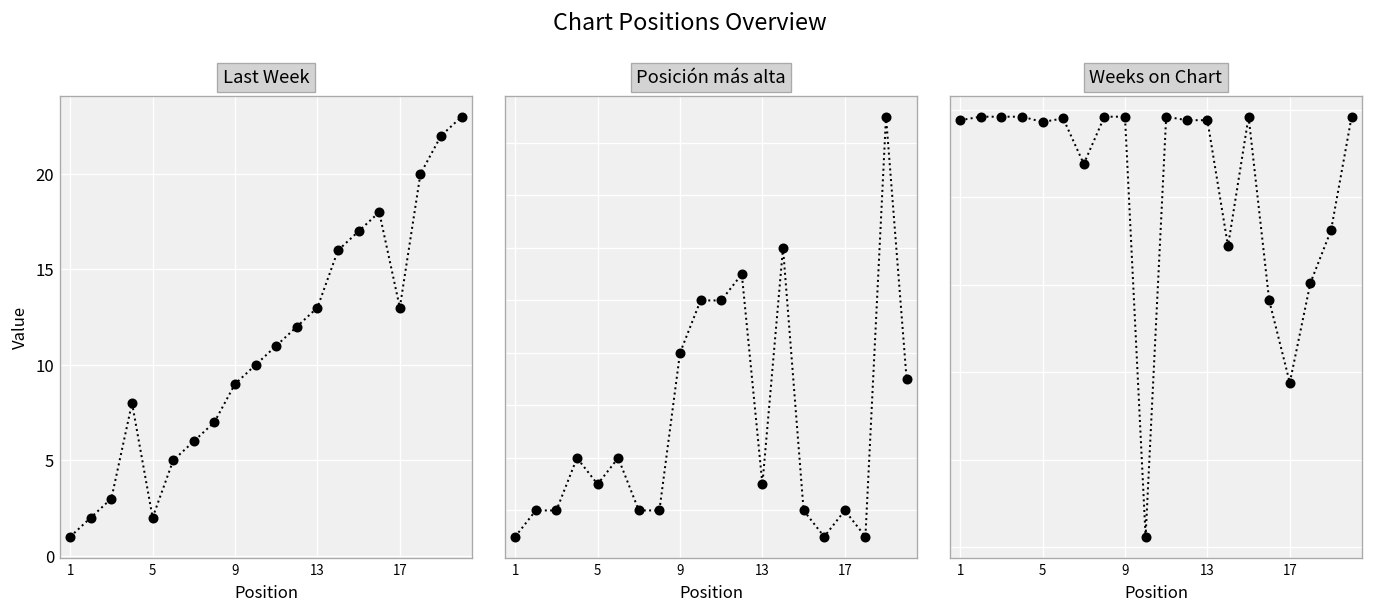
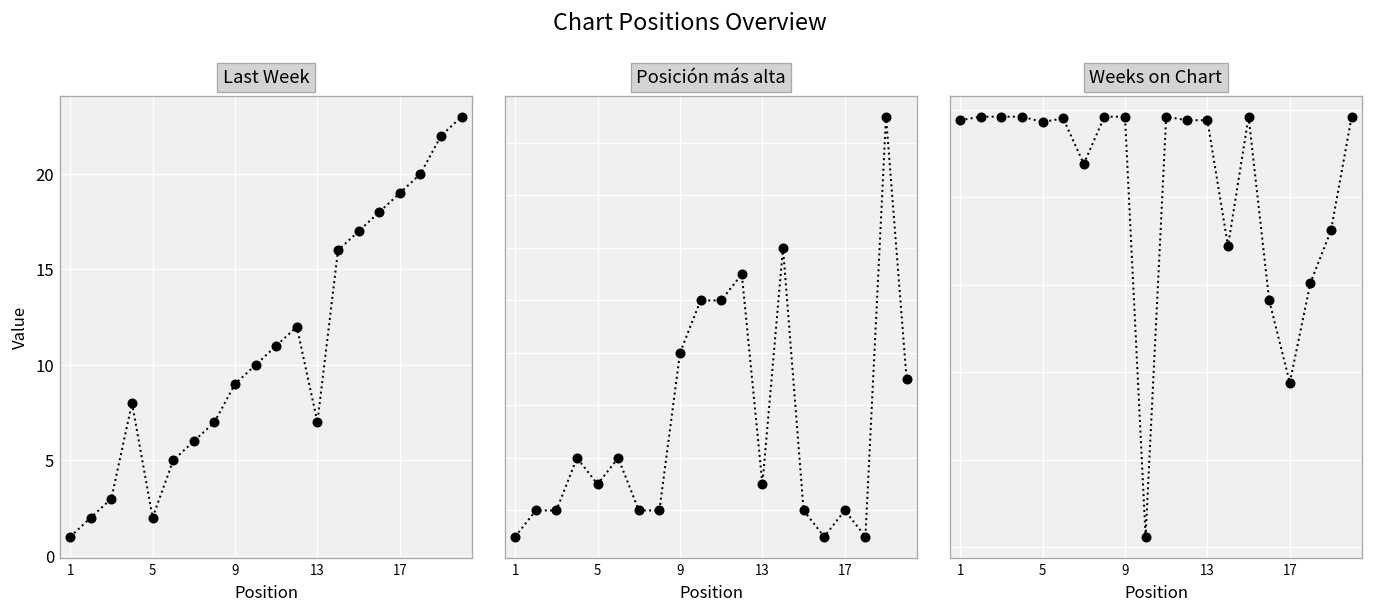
  {
    "Last Week": {
      "1": 1,
      "5": 2,
      "9": 9,
-     "13": 13,
-     "17": 13
+     "13": 7,
+     "17": 19
    }
  }
